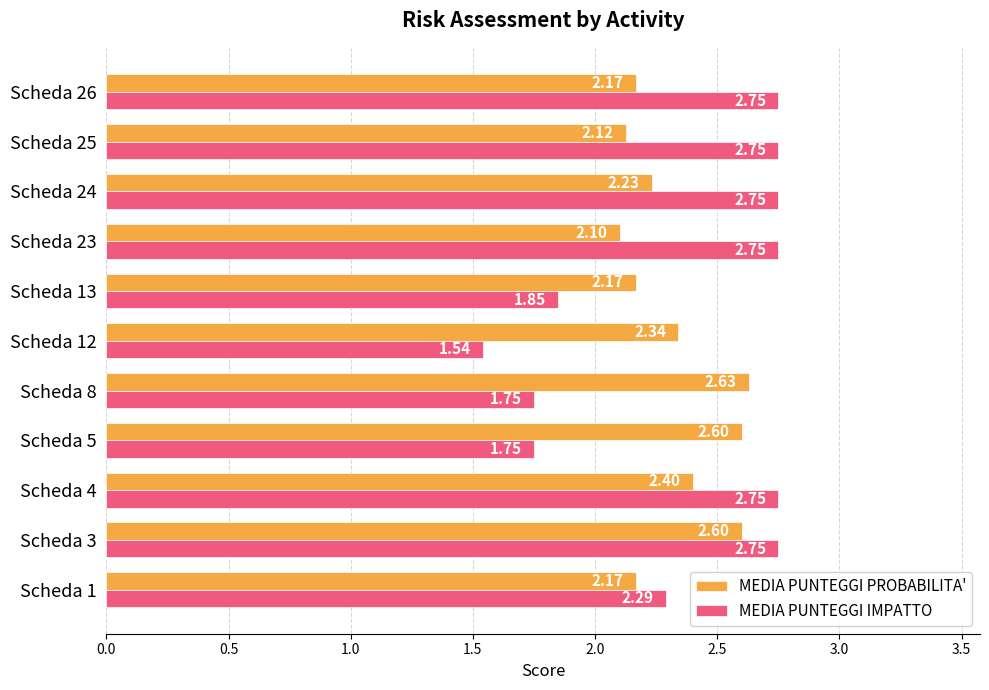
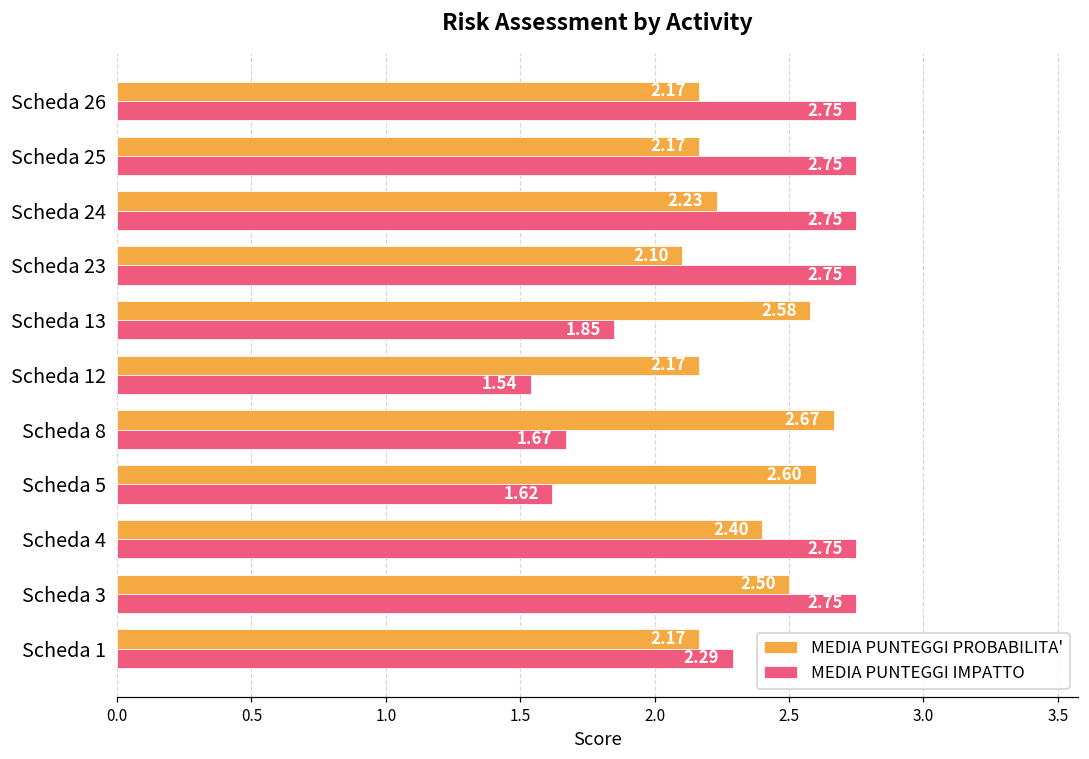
  {
    "MEDIA PUNTEGGI PROBABILITA'": {
      "Scheda 26": 2.17,
-     "Scheda 25": 2.12,
+     "Scheda 25": 2.17,
      "Scheda 24": 2.23,
      "Scheda 23": 2.10,
-     "Scheda 13": 2.17,
-     "Scheda 12": 2.34,
-     "Scheda 8": 2.63,
+     "Scheda 13": 2.58,
+     "Scheda 12": 2.17,
+     "Scheda 8": 2.67,
      "Scheda 5": 2.60,
      "Scheda 4": 2.40,
-     "Scheda 3": 2.60,
+     "Scheda 3": 2.50,
      "Scheda 1": 2.17
    },
    "MEDIA PUNTEGGI IMPATTO": {
      "Scheda 26": 2.75,
      "Scheda 25": 2.75,
      "Scheda 24": 2.75,
      "Scheda 23": 2.75,
      "Scheda 13": 1.85,
      "Scheda 12": 1.54,
-     "Scheda 8": 1.75,
-     "Scheda 5": 1.75,
+     "Scheda 8": 1.67,
+     "Scheda 5": 1.62,
      "Scheda 4": 2.75,
      "Scheda 3": 2.75,
      "Scheda 1": 2.29
    }
  }
